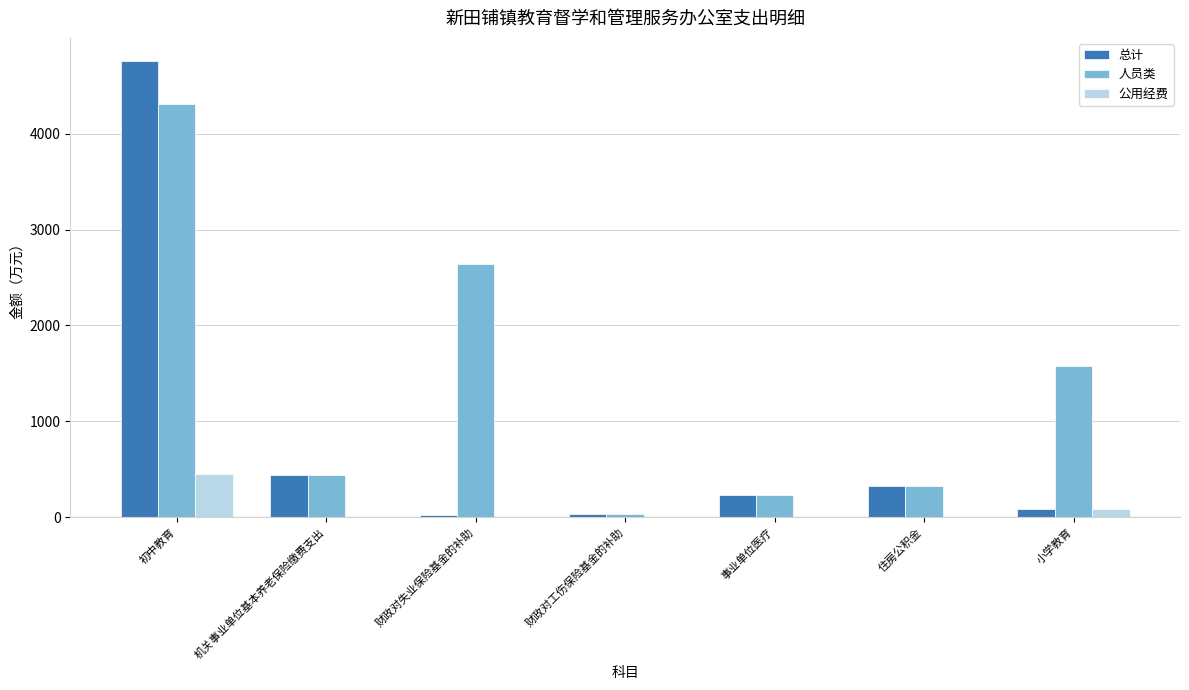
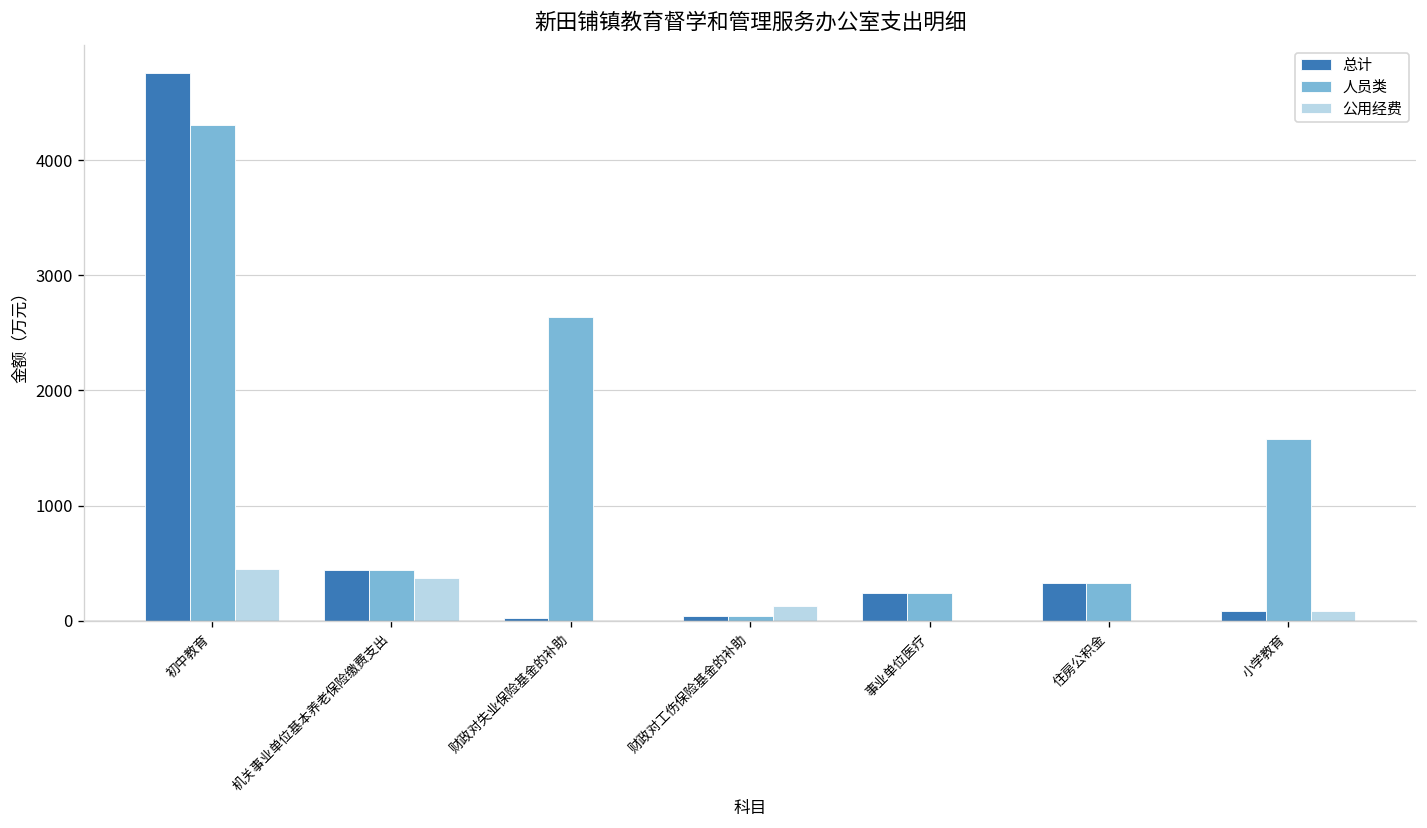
  {
    "总计": {
      "初中教育": 4800,
      "机关事业单位基本养老保险缴费支出": 400,
      "财政对工伤保险基金的补助": 0,
      "事业单位医疗": 200,
      "住房公积金": 300,
      "小学教育": 100
    },
    "人员类": {
      "初中教育": 4300,
      "机关事业单位基本养老保险缴费支出": 400,
      "财政对失业保险基金的补助": 2600,
      "财政对工伤保险基金的补助": 0,
      "事业单位医疗": 200,
      "住房公积金": 300,
      "小学教育": 1600
    },
    "公用经费": {
      "初中教育": 500,
-     "机关事业单位基本养老保险缴费支出": 0,
+     "机关事业单位基本养老保险缴费支出": 400,
      "财政对失业保险基金的补助": 0,
-     "财政对工伤保险基金的补助": 0,
+     "财政对工伤保险基金的补助": 100,
      "事业单位医疗": 0,
      "住房公积金": 0,
      "小学教育": 100
    }
  }
